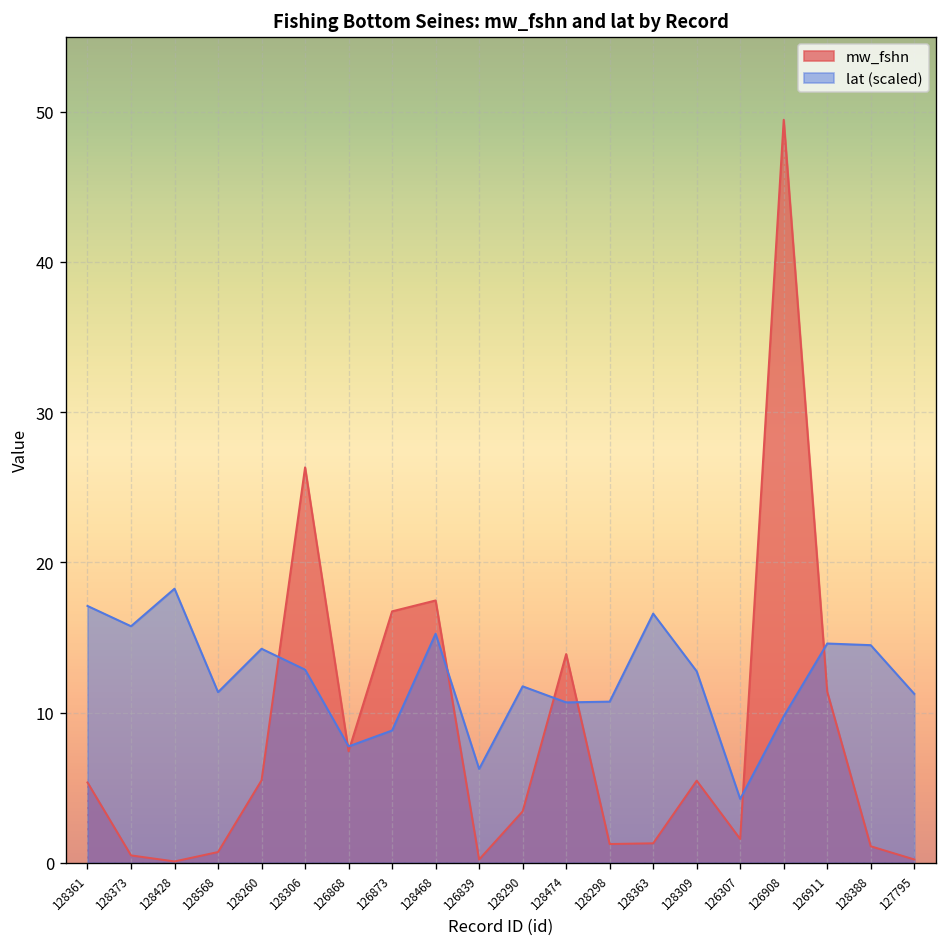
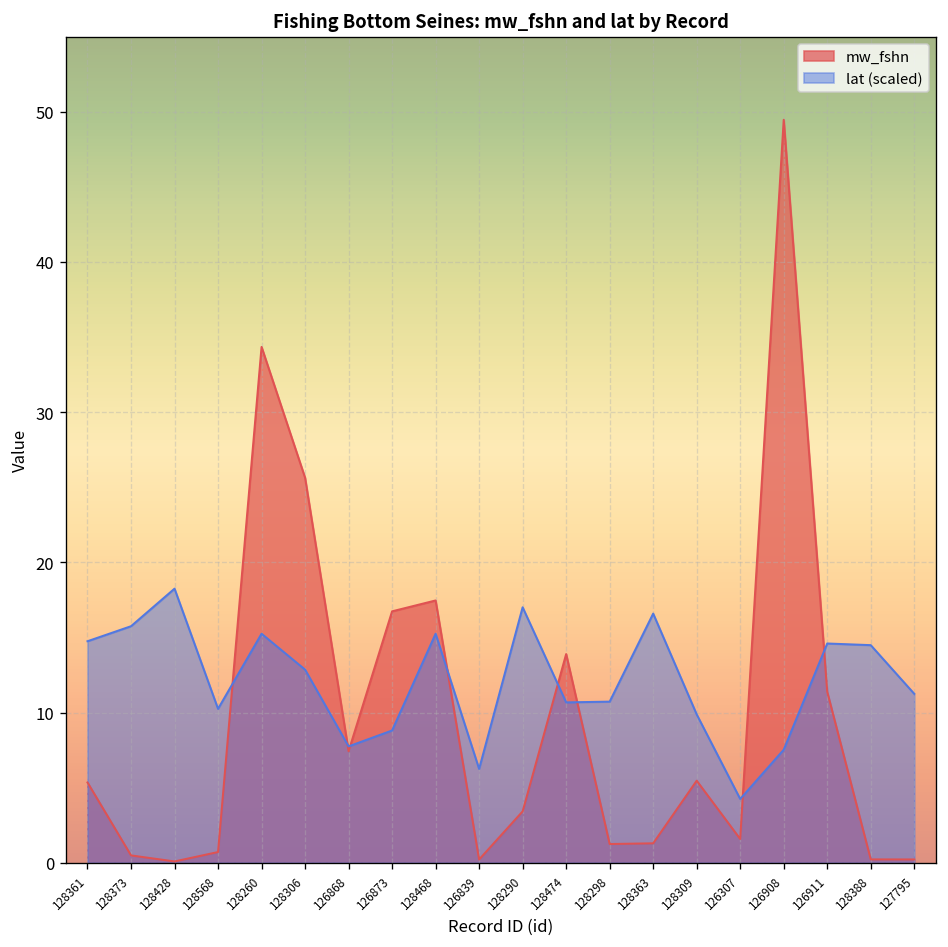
  {
    "mw_fshn": {
      "128361": 5.4,
      "128373": 0.5,
      "128428": 0.1,
      "128568": 0.7,
-     "128260": 5.5,
-     "128306": 26.3,
+     "128260": 34.3,
+     "128306": 25.6,
      "126868": 7.4,
      "126873": 16.7,
      "128468": 17.5,
      "126839": 0.2,
      "128290": 3.4,
      "128474": 13.9,
      "128298": 1.3,
      "128363": 1.3,
      "128309": 5.5,
      "126307": 1.6,
      "126908": 49.5,
      "126911": 11.4,
-     "128388": 1.1,
+     "128388": 0.2,
      "127795": 0.2
    },
    "lat (scaled)": {
-     "128361": 17.1,
+     "128361": 14.8,
      "128373": 15.8,
      "128428": 18.3,
-     "128568": 11.4,
-     "128260": 14.2,
+     "128568": 10.2,
+     "128260": 15.2,
      "128306": 12.9,
      "126868": 7.7,
      "126873": 8.8,
      "128468": 15.2,
      "126839": 6.3,
-     "128290": 11.7,
+     "128290": 17.0,
      "128474": 10.7,
      "128298": 10.7,
      "128363": 16.6,
-     "128309": 12.7,
+     "128309": 9.9,
      "126307": 4.2,
-     "126908": 9.8,
+     "126908": 7.5,
      "126911": 14.6,
      "128388": 14.5,
      "127795": 11.3
    }
  }
